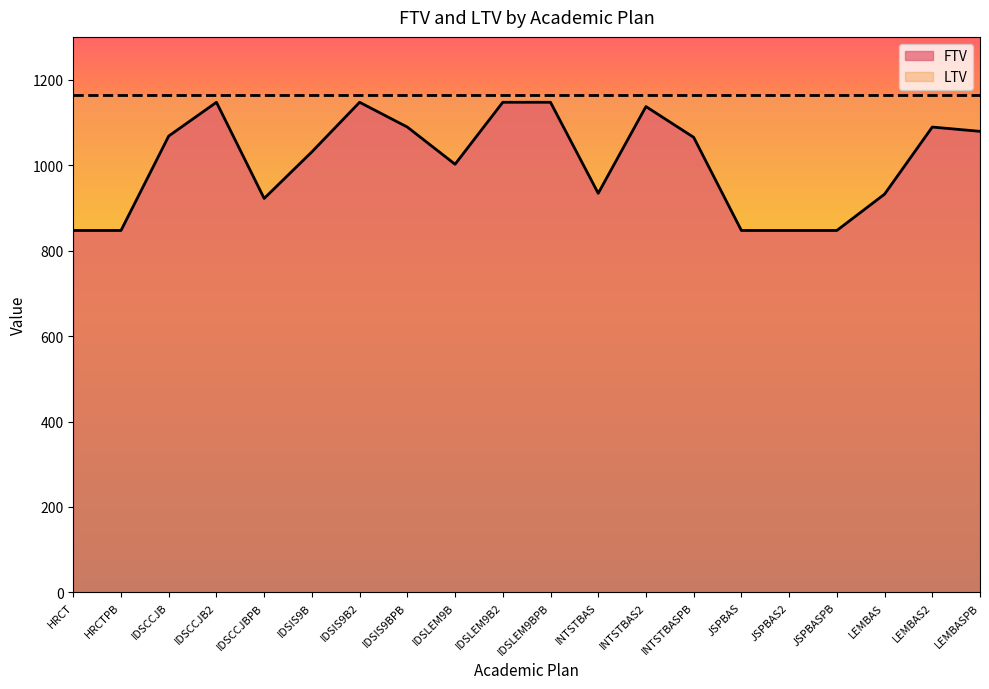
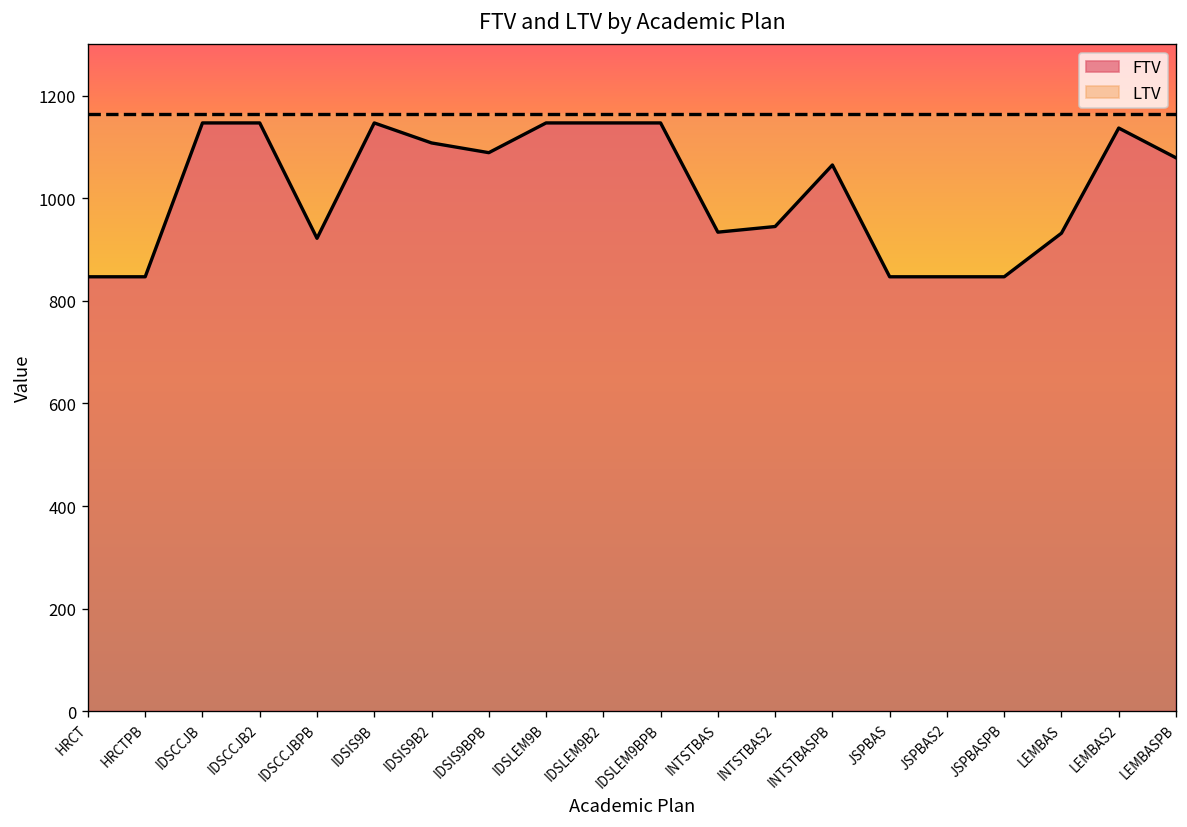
  {
    "FTV": {
      "HRCT": 850,
      "HRCTPB": 850,
-     "IDSCCJB": 1070,
+     "IDSCCJB": 1150,
      "IDSCCJB2": 1150,
      "IDSCCJBPB": 920,
-     "IDSIS9B": 1030,
-     "IDSIS9B2": 1150,
+     "IDSIS9B": 1150,
+     "IDSIS9B2": 1110,
      "IDSIS9BPB": 1090,
-     "IDSLEM9B": 1000,
+     "IDSLEM9B": 1150,
      "IDSLEM9B2": 1150,
      "IDSLEM9BPB": 1150,
      "INTSTBAS": 930,
-     "INTSTBAS2": 1140,
+     "INTSTBAS2": 950,
      "INTSTBASPB": 1070,
      "JSPBAS": 850,
      "JSPBAS2": 850,
      "JSPBASPB": 850,
      "LEMBAS": 930,
-     "LEMBAS2": 1090,
+     "LEMBAS2": 1140,
      "LEMBASPB": 1080
    },
    "LTV": {
      "HRCT": 1160,
      "HRCTPB": 1160,
      "IDSCCJB": 1160,
      "IDSCCJB2": 1160,
      "IDSCCJBPB": 1160,
      "IDSIS9B": 1160,
      "IDSIS9B2": 1160,
      "IDSIS9BPB": 1160,
      "IDSLEM9B": 1160,
      "IDSLEM9B2": 1160,
      "IDSLEM9BPB": 1160,
      "INTSTBAS": 1160,
      "INTSTBAS2": 1160,
      "INTSTBASPB": 1160,
      "JSPBAS": 1160,
      "JSPBAS2": 1160,
      "JSPBASPB": 1160,
      "LEMBAS": 1160,
      "LEMBAS2": 1160,
      "LEMBASPB": 1160
    }
  }
